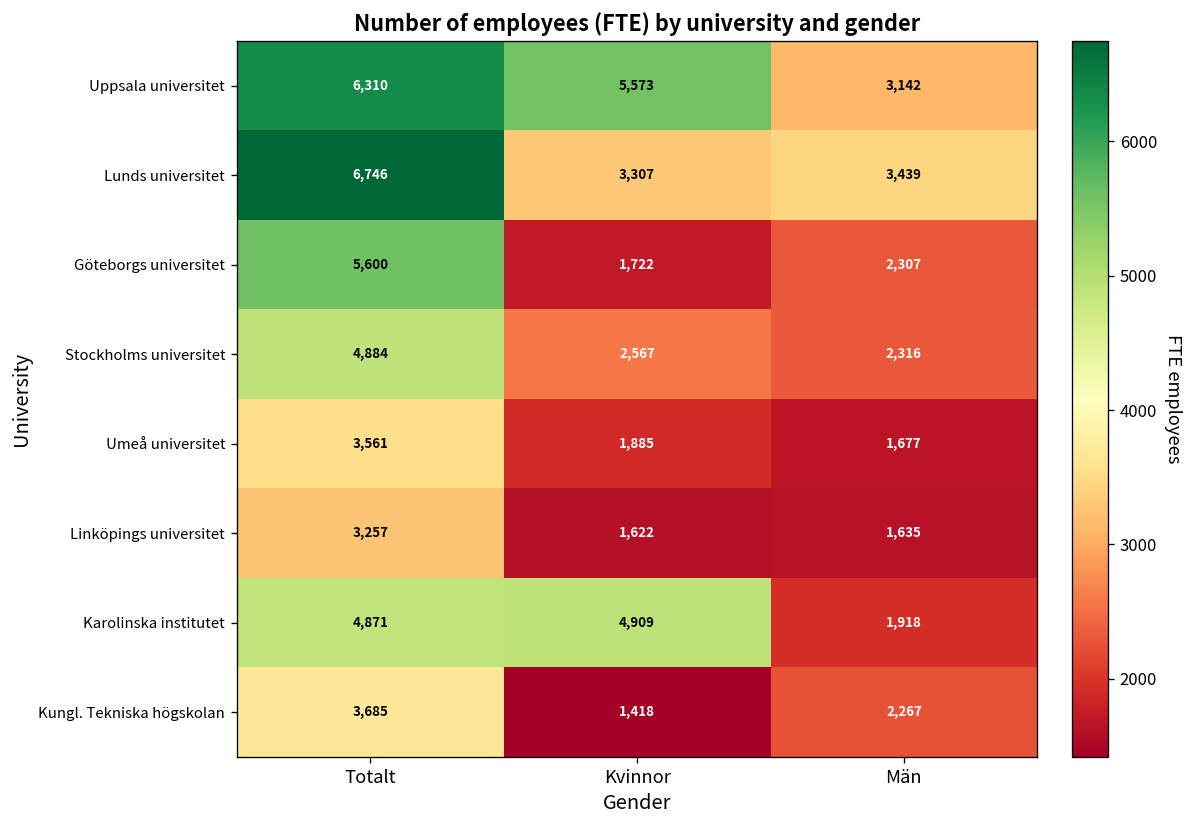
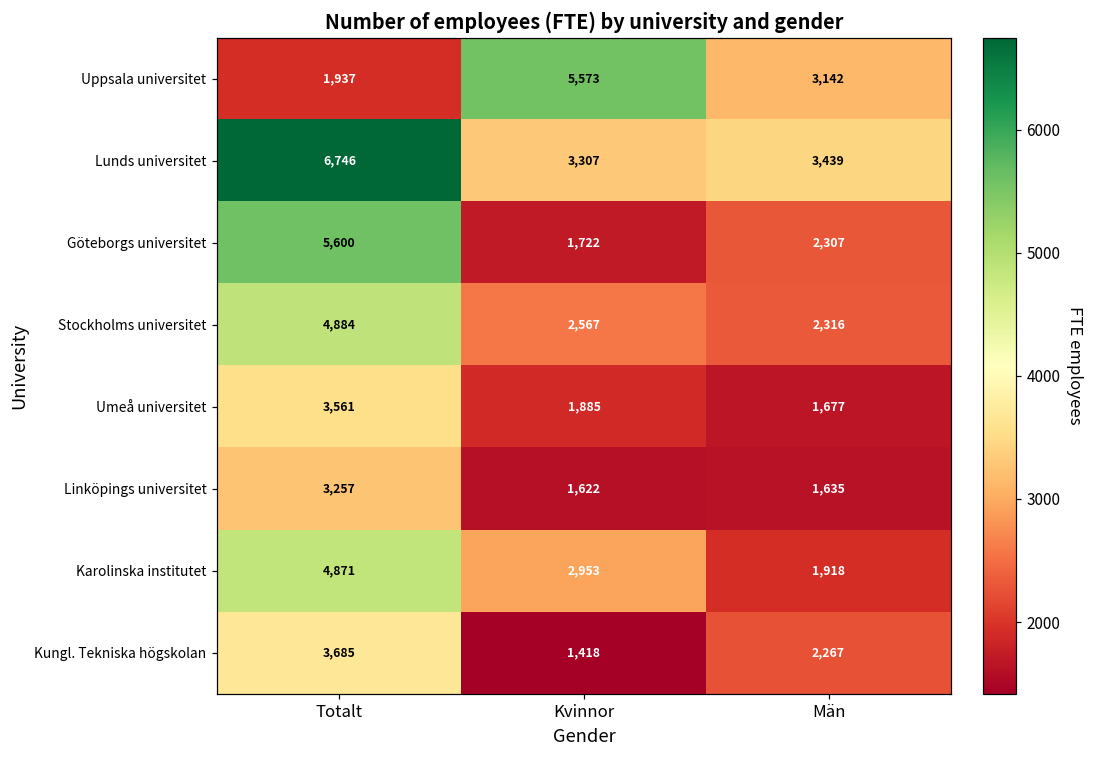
  {
    "Uppsala universitet": {
-     "Totalt": "6,310",
+     "Totalt": "1,937",
      "Kvinnor": "5,573",
      "Män": "3,142"
    },
    "Lunds universitet": {
      "Totalt": "6,746",
      "Kvinnor": "3,307",
      "Män": "3,439"
    },
    "Göteborgs universitet": {
      "Totalt": "5,600",
      "Kvinnor": "1,722",
      "Män": "2,307"
    },
    "Stockholms universitet": {
      "Totalt": "4,884",
      "Kvinnor": "2,567",
      "Män": "2,316"
    },
    "Umeå universitet": {
      "Totalt": "3,561",
      "Kvinnor": "1,885",
      "Män": "1,677"
    },
    "Linköpings universitet": {
      "Totalt": "3,257",
      "Kvinnor": "1,622",
      "Män": "1,635"
    },
    "Karolinska institutet": {
      "Totalt": "4,871",
-     "Kvinnor": "4,909",
+     "Kvinnor": "2,953",
      "Män": "1,918"
    },
    "Kungl. Tekniska högskolan": {
      "Totalt": "3,685",
      "Kvinnor": "1,418",
      "Män": "2,267"
    }
  }
